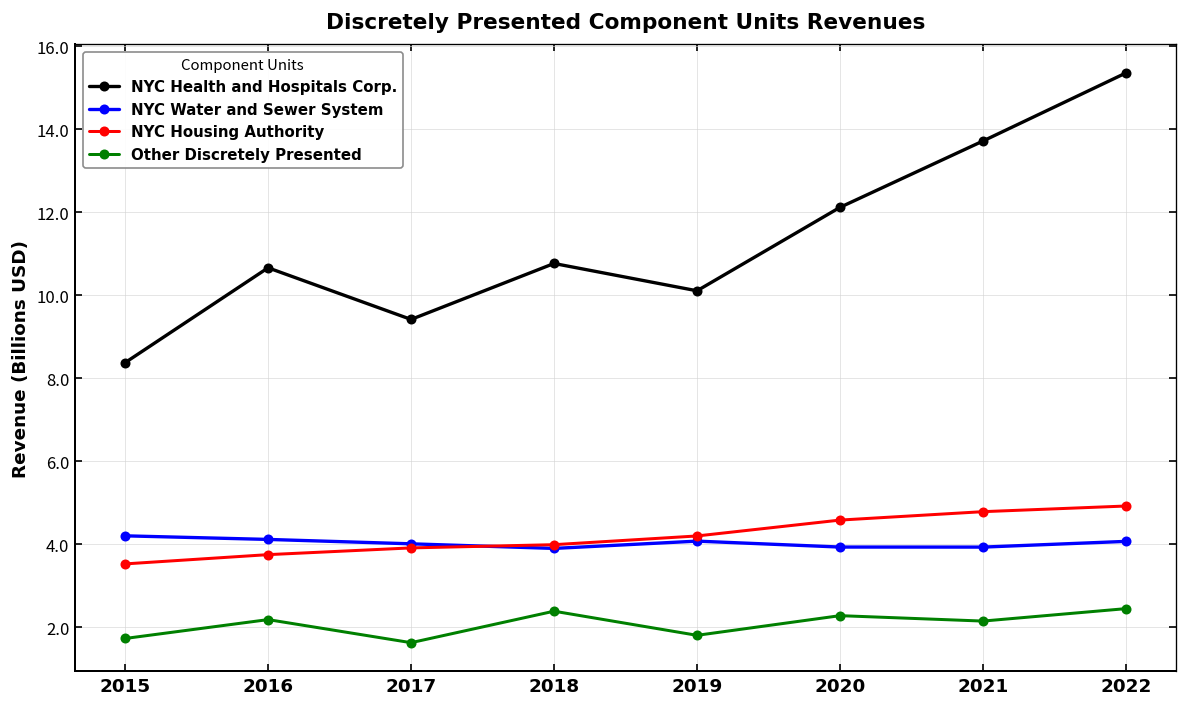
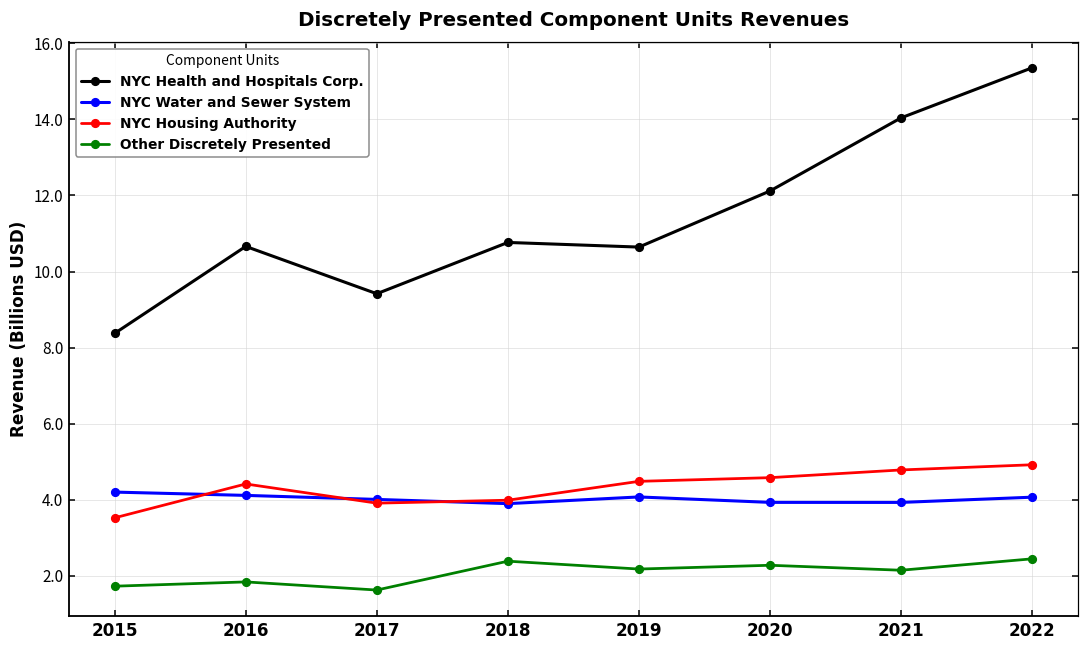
  {
    "NYC Health and Hospitals Corp.": {
      "2015": 8.4,
      "2016": 10.7,
      "2017": 9.4,
      "2018": 10.8,
-     "2019": 10.1,
+     "2019": 10.6,
      "2020": 12.1,
-     "2021": 13.7,
+     "2021": 14.0,
      "2022": 15.4
    },
    "NYC Water and Sewer System": {
      "2015": 4.2,
      "2016": 4.1,
      "2017": 4.0,
      "2018": 3.9,
      "2019": 4.1,
      "2020": 3.9,
      "2021": 3.9,
      "2022": 4.1
    },
    "NYC Housing Authority": {
      "2015": 3.5,
-     "2016": 3.7,
+     "2016": 4.4,
      "2017": 3.9,
      "2018": 4.0,
-     "2019": 4.2,
+     "2019": 4.5,
      "2020": 4.6,
      "2021": 4.8,
      "2022": 4.9
    },
    "Other Discretely Presented": {
      "2015": 1.7,
-     "2016": 2.2,
+     "2016": 1.8,
      "2017": 1.6,
      "2018": 2.4,
-     "2019": 1.8,
+     "2019": 2.2,
      "2020": 2.3,
      "2021": 2.1,
      "2022": 2.4
    }
  }
